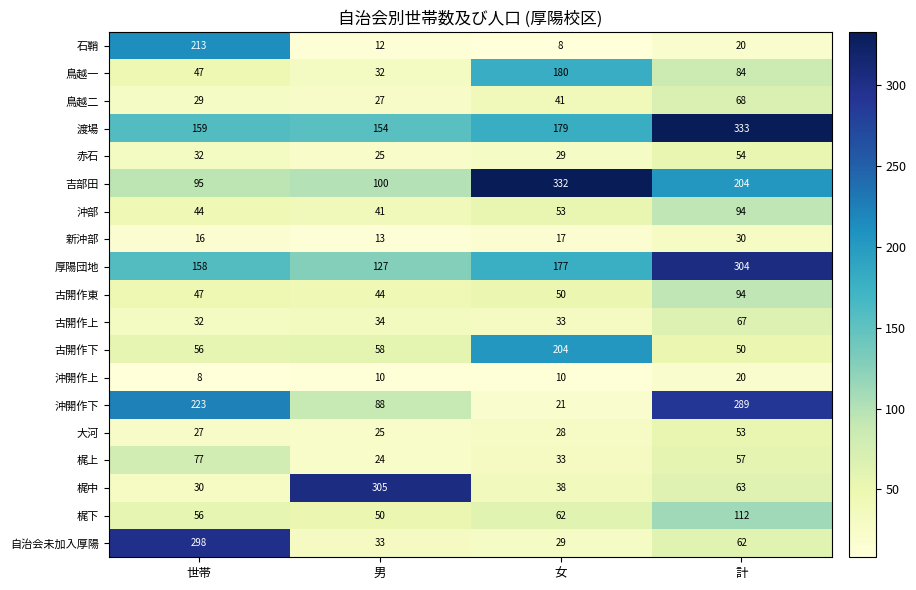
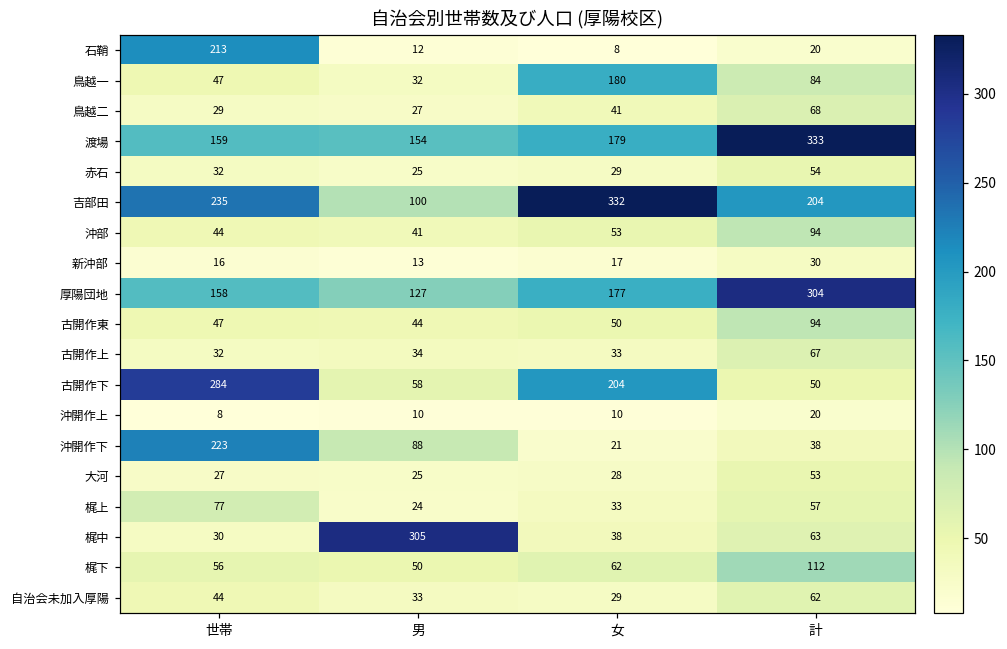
  {
    "石鞘": {
      "世帯": 213,
      "男": 12,
      "女": 8,
      "計": 20
    },
    "鳥越一": {
      "世帯": 47,
      "男": 32,
      "女": 180,
      "計": 84
    },
    "鳥越二": {
      "世帯": 29,
      "男": 27,
      "女": 41,
      "計": 68
    },
    "渡場": {
      "世帯": 159,
      "男": 154,
      "女": 179,
      "計": 333
    },
    "赤石": {
      "世帯": 32,
      "男": 25,
      "女": 29,
      "計": 54
    },
    "吉部田": {
-     "世帯": 95,
+     "世帯": 235,
      "男": 100,
      "女": 332,
      "計": 204
    },
    "沖部": {
      "世帯": 44,
      "男": 41,
      "女": 53,
      "計": 94
    },
    "新沖部": {
      "世帯": 16,
      "男": 13,
      "女": 17,
      "計": 30
    },
    "厚陽団地": {
      "世帯": 158,
      "男": 127,
      "女": 177,
      "計": 304
    },
    "古開作東": {
      "世帯": 47,
      "男": 44,
      "女": 50,
      "計": 94
    },
    "古開作上": {
      "世帯": 32,
      "男": 34,
      "女": 33,
      "計": 67
    },
    "古開作下": {
-     "世帯": 56,
+     "世帯": 284,
      "男": 58,
      "女": 204,
      "計": 50
    },
    "沖開作上": {
      "世帯": 8,
      "男": 10,
      "女": 10,
      "計": 20
    },
    "沖開作下": {
      "世帯": 223,
      "男": 88,
      "女": 21,
-     "計": 289
+     "計": 38
    },
    "大河": {
      "世帯": 27,
      "男": 25,
      "女": 28,
      "計": 53
    },
    "梶上": {
      "世帯": 77,
      "男": 24,
      "女": 33,
      "計": 57
    },
    "梶中": {
      "世帯": 30,
      "男": 305,
      "女": 38,
      "計": 63
    },
    "梶下": {
      "世帯": 56,
      "男": 50,
      "女": 62,
      "計": 112
    },
    "自治会未加入厚陽": {
-     "世帯": 298,
+     "世帯": 44,
      "男": 33,
      "女": 29,
      "計": 62
    }
  }
